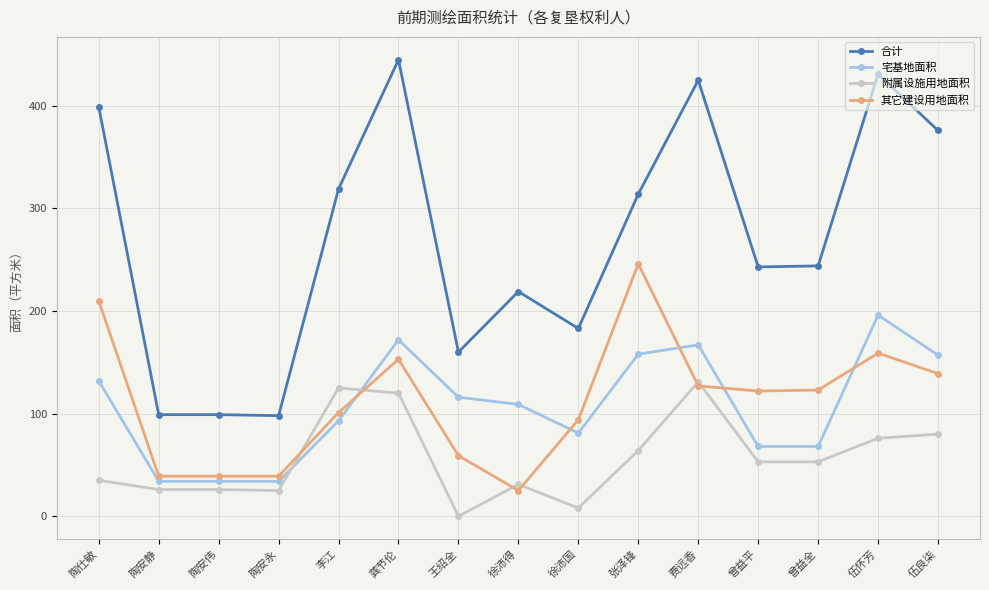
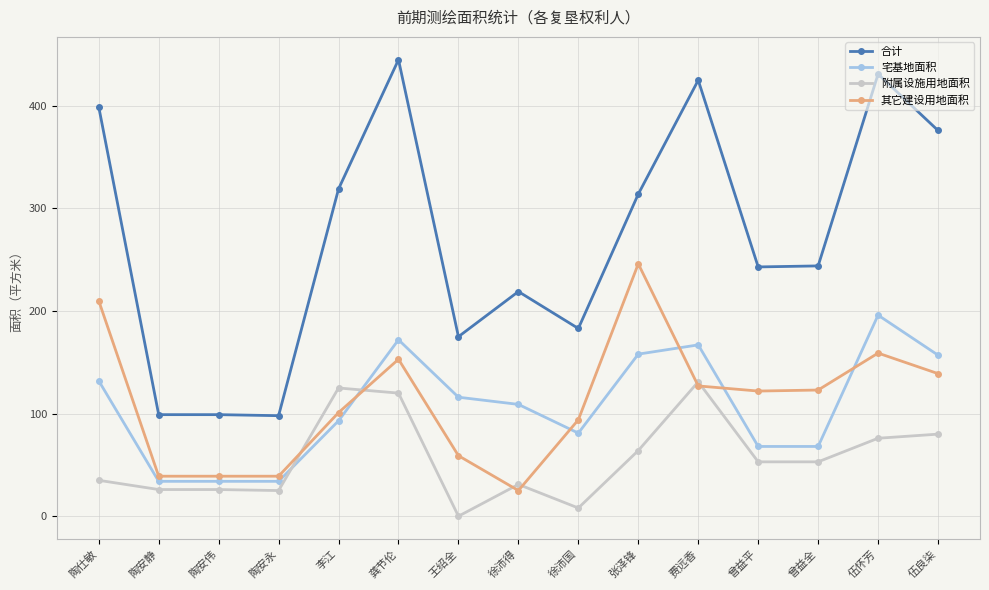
  {
    "合计": {
      "陶仕敏": 399,
      "陶安静": 99,
      "陶安伟": 99,
      "陶安永": 98,
      "李江": 319,
      "龚节伦": 445,
-     "王绍全": 160,
+     "王绍全": 175,
      "徐沛得": 219,
      "徐沛国": 183,
      "张泽锋": 314,
      "费远香": 425,
      "曾益平": 243,
      "曾益全": 244,
      "伍良柒": 376
    },
    "其它建设用地面积": {
      "陶仕敏": 210,
      "陶安静": 39,
      "陶安伟": 39,
      "陶安永": 39,
      "李江": 101,
      "龚节伦": 153,
      "王绍全": 59,
      "徐沛得": 25,
      "徐沛国": 94,
      "张泽锋": 246,
      "费远香": 127,
      "曾益平": 122,
      "曾益全": 123,
      "伍怀芳": 159,
      "伍良柒": 139
    }
  }
